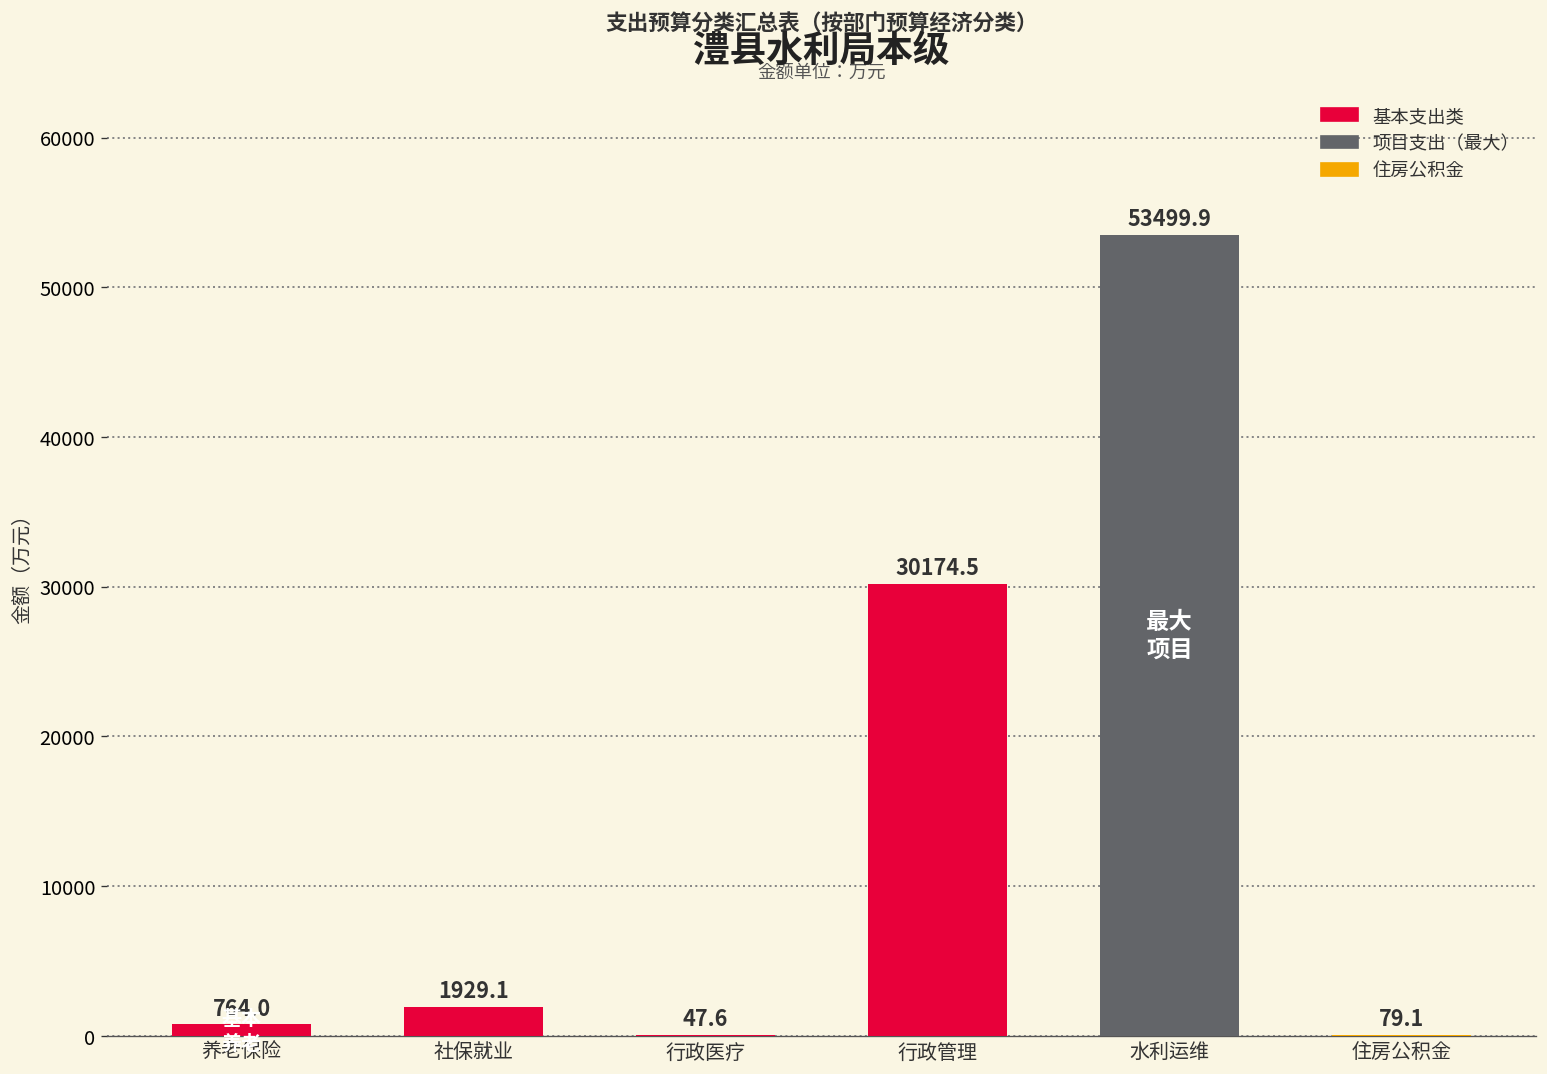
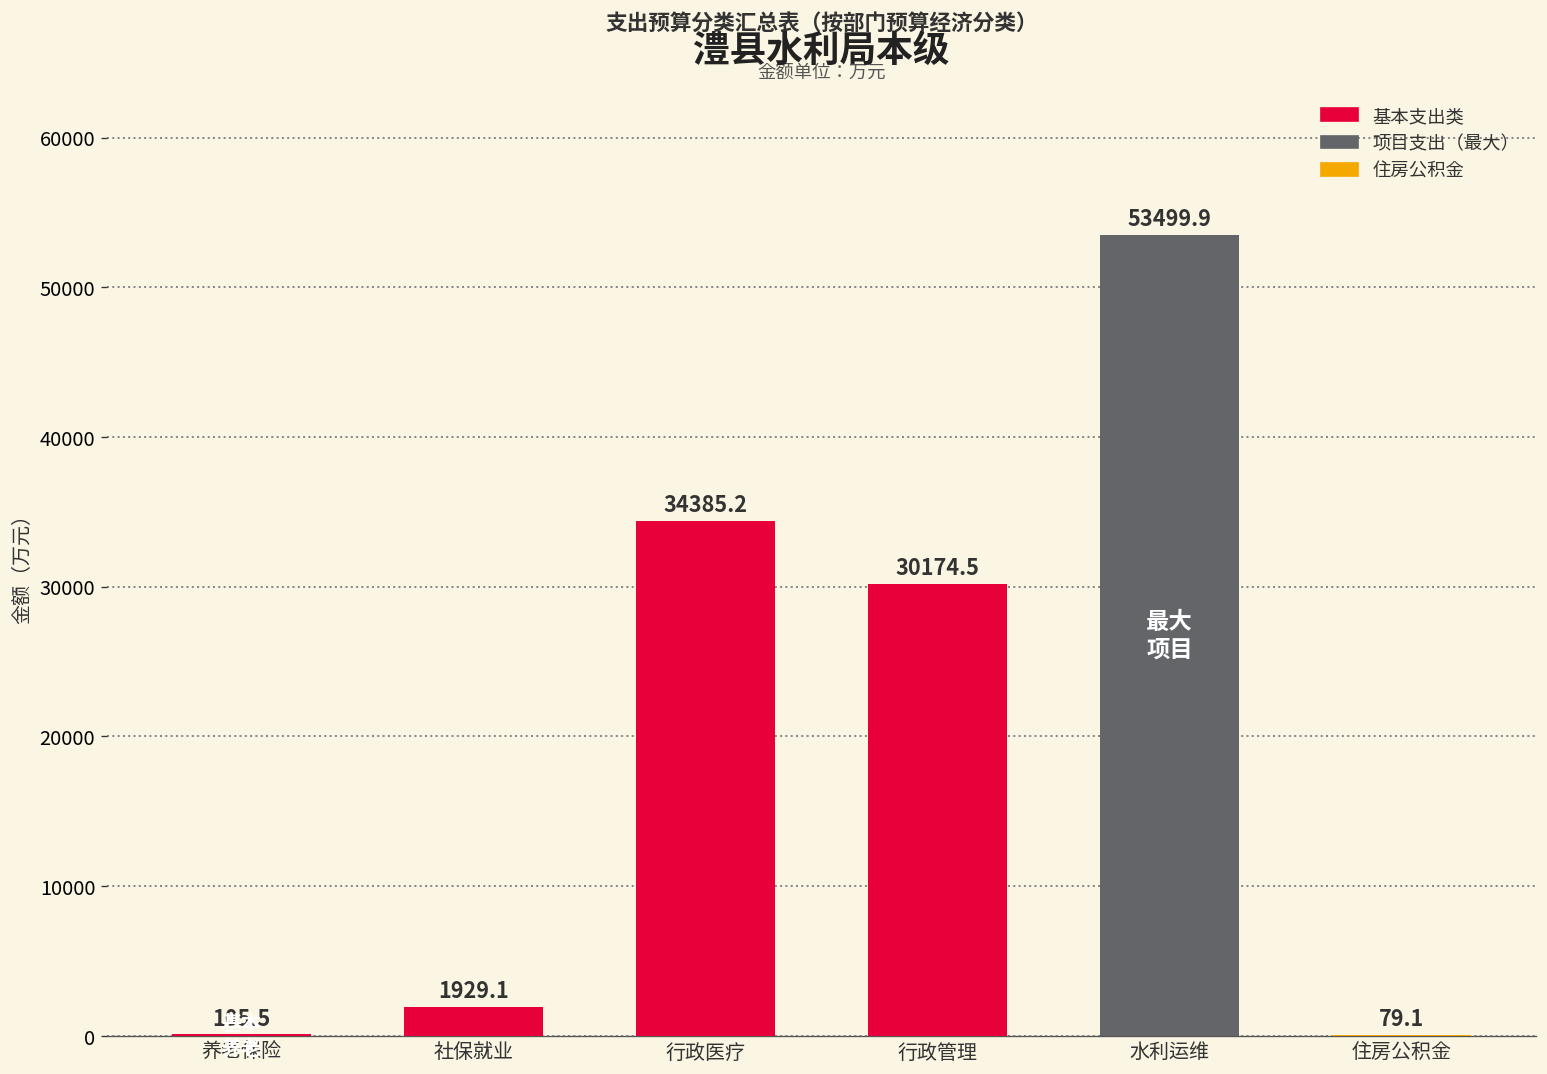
  {
-   "养老保险": 764.0,
+   "养老保险": 105.5,
    "社保就业": 1929.1,
-   "行政医疗": 47.6,
+   "行政医疗": 34385.2,
    "行政管理": 30174.5,
    "水利运维": 53499.9,
    "住房公积金": 79.1
  }
